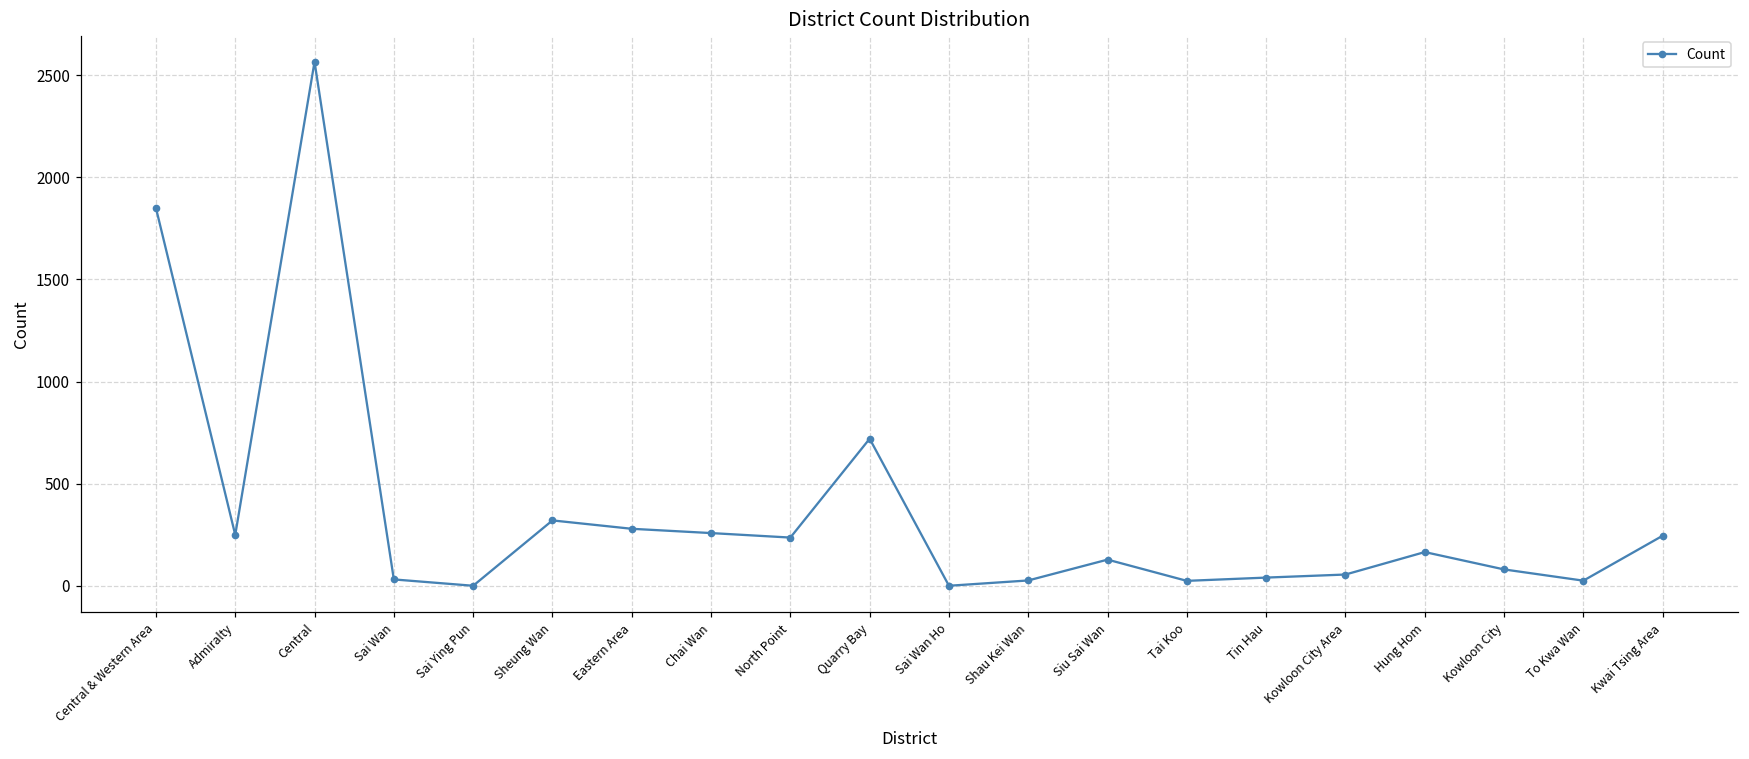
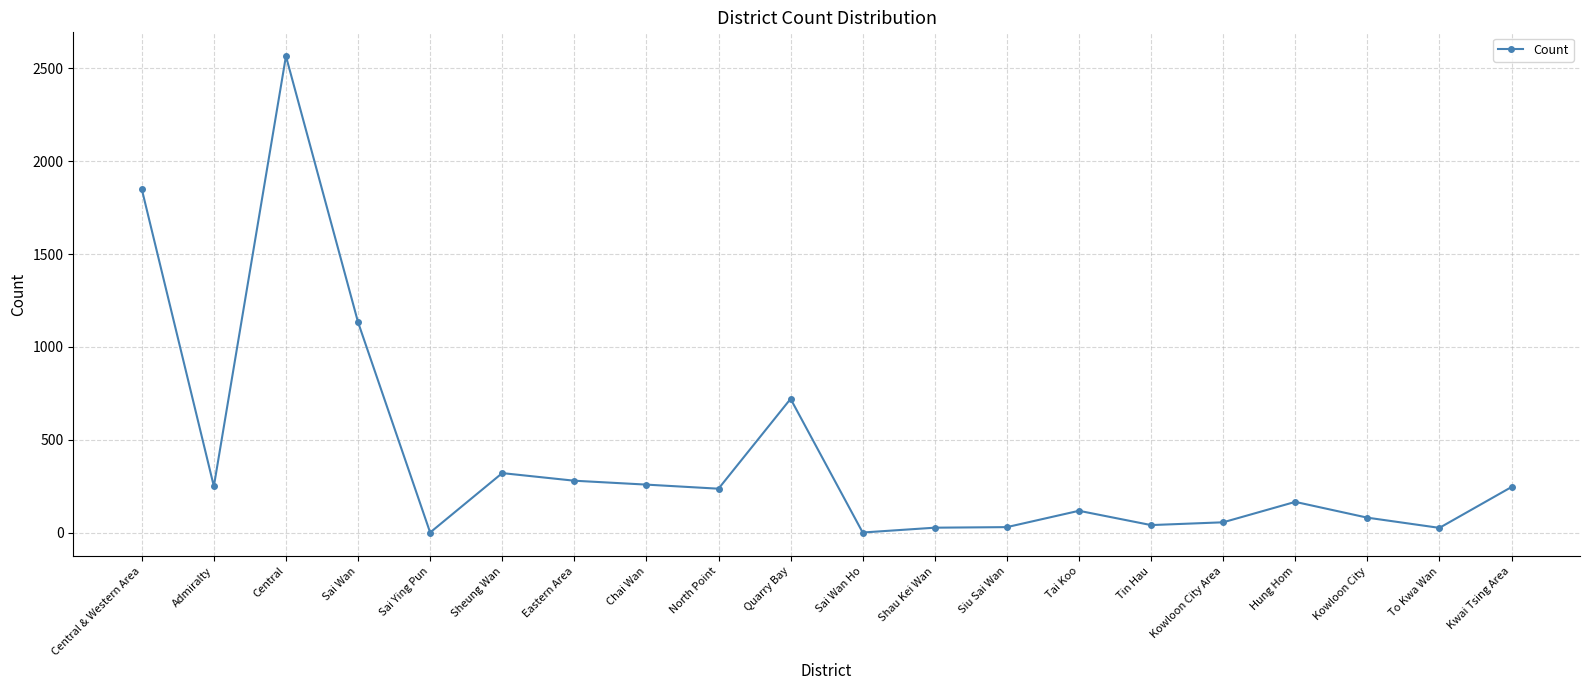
  {
    "Central & Western Area": 1850,
    "Admiralty": 250,
    "Central": 2570,
-   "Sai Wan": 30,
+   "Sai Wan": 1130,
    "Sai Ying Pun": 0,
    "Sheung Wan": 320,
    "Eastern Area": 280,
    "Chai Wan": 260,
    "North Point": 240,
    "Quarry Bay": 720,
    "Sai Wan Ho": 0,
    "Shau Kei Wan": 30,
-   "Siu Sai Wan": 130,
-   "Tai Koo": 20,
+   "Siu Sai Wan": 30,
+   "Tai Koo": 120,
    "Tin Hau": 40,
    "Kowloon City Area": 60,
    "Hung Hom": 170,
    "Kowloon City": 80,
    "To Kwa Wan": 30,
    "Kwai Tsing Area": 250
  }
